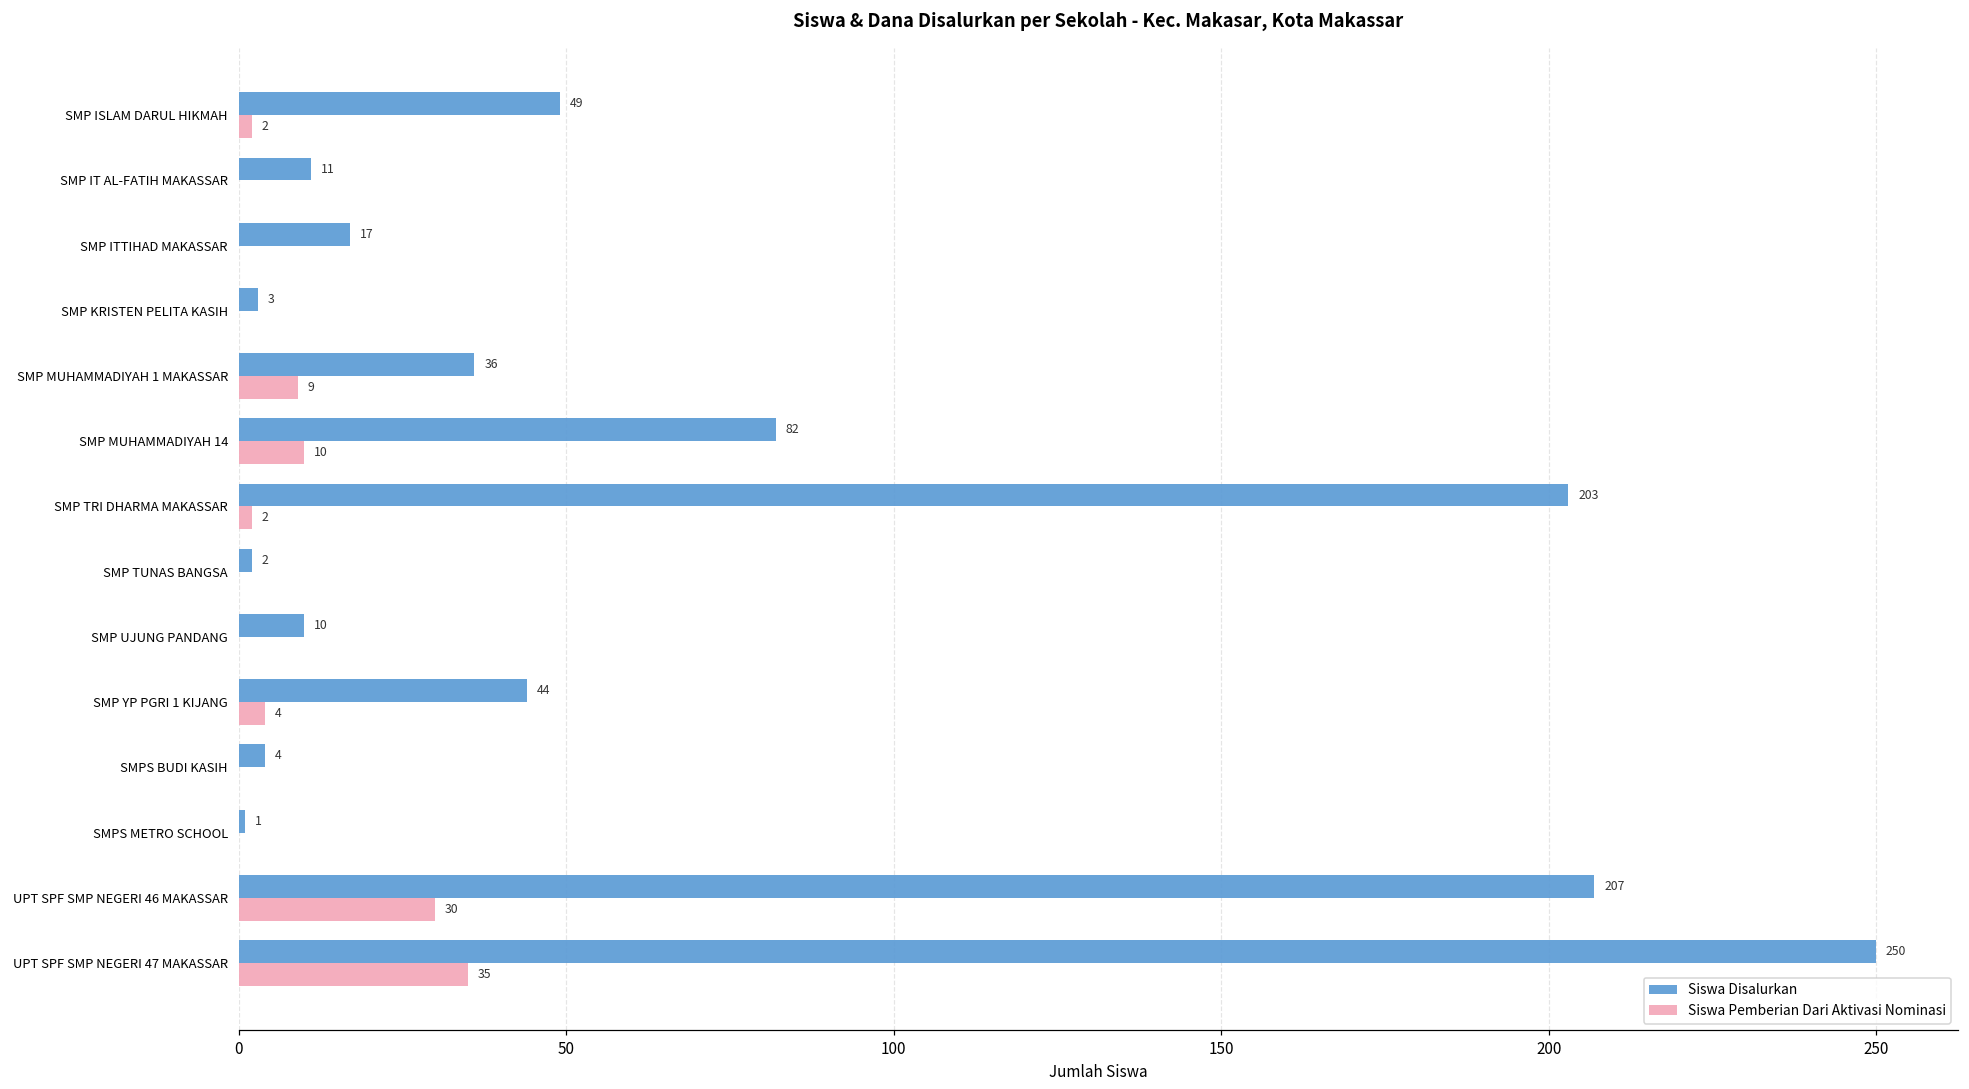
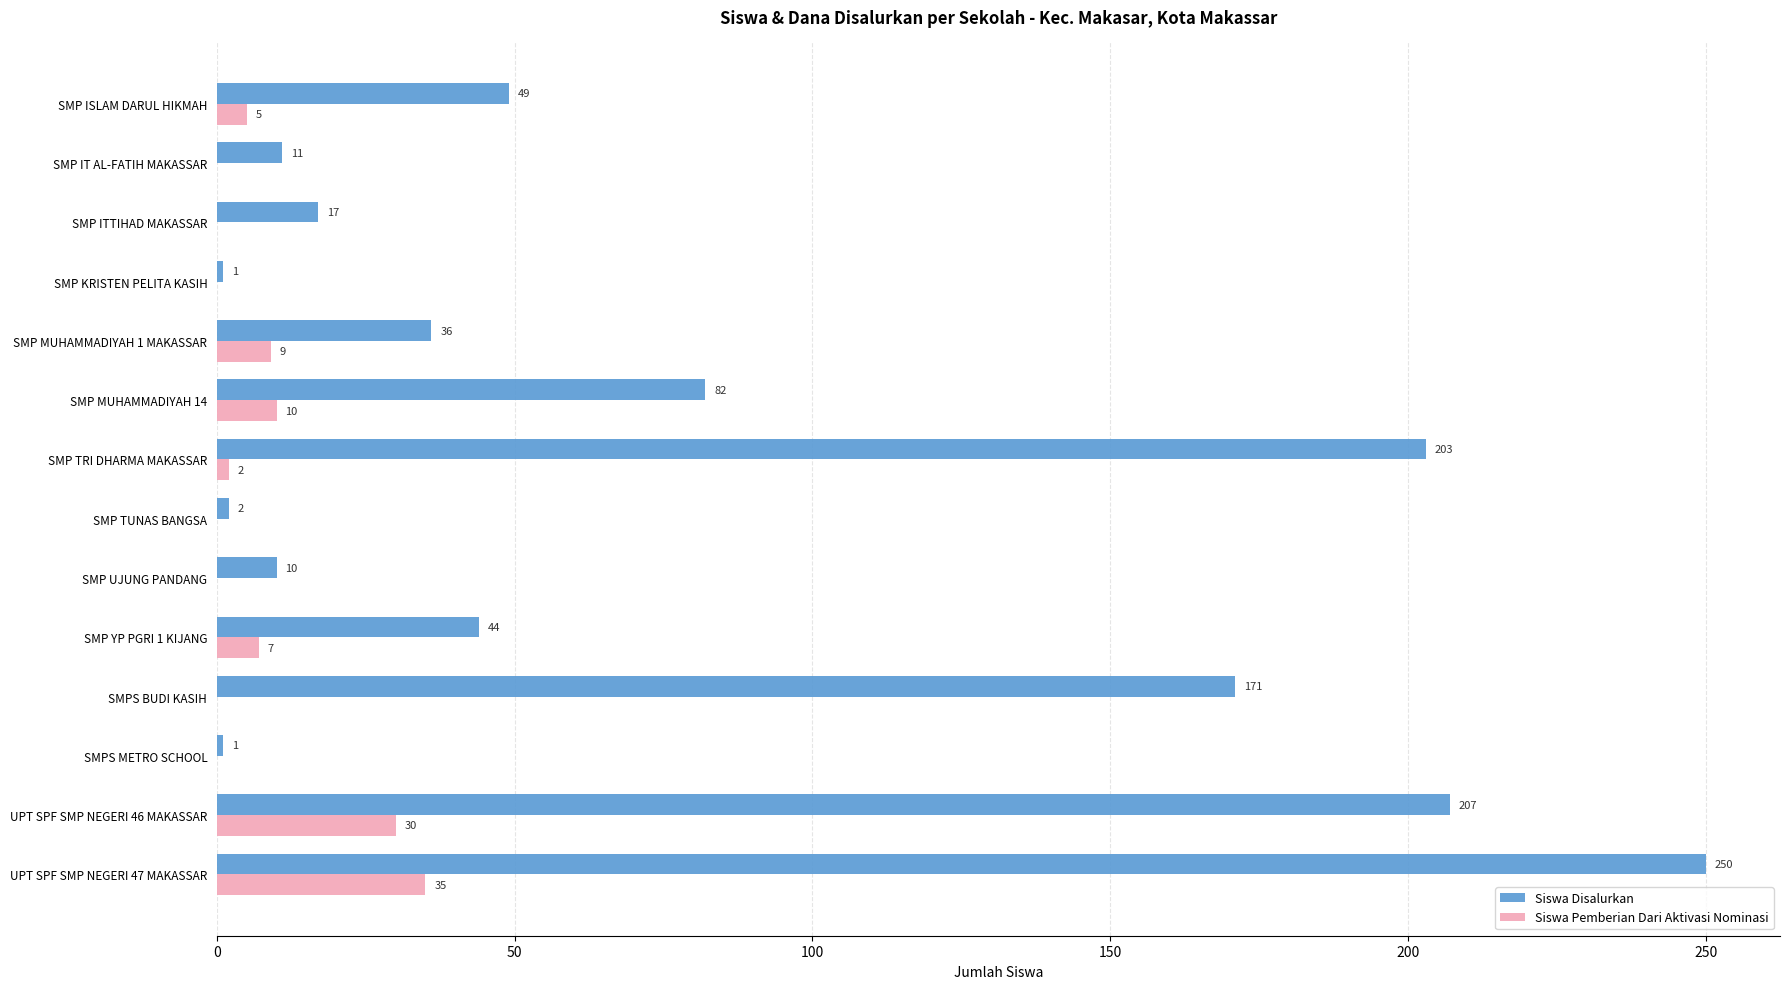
  {
    "Siswa Disalurkan": {
      "SMP ISLAM DARUL HIKMAH": 49,
      "SMP IT AL-FATIH MAKASSAR": 11,
      "SMP ITTIHAD MAKASSAR": 17,
-     "SMP KRISTEN PELITA KASIH": 3,
+     "SMP KRISTEN PELITA KASIH": 1,
      "SMP MUHAMMADIYAH 1 MAKASSAR": 36,
      "SMP MUHAMMADIYAH 14": 82,
      "SMP TRI DHARMA MAKASSAR": 203,
      "SMP TUNAS BANGSA": 2,
      "SMP UJUNG PANDANG": 10,
      "SMP YP PGRI 1 KIJANG": 44,
-     "SMPS BUDI KASIH": 4,
+     "SMPS BUDI KASIH": 171,
      "SMPS METRO SCHOOL": 1,
      "UPT SPF SMP NEGERI 46 MAKASSAR": 207,
      "UPT SPF SMP NEGERI 47 MAKASSAR": 250
    },
    "Siswa Pemberian Dari Aktivasi Nominasi": {
-     "SMP ISLAM DARUL HIKMAH": 2,
+     "SMP ISLAM DARUL HIKMAH": 5,
      "SMP MUHAMMADIYAH 1 MAKASSAR": 9,
      "SMP MUHAMMADIYAH 14": 10,
      "SMP TRI DHARMA MAKASSAR": 2,
-     "SMP YP PGRI 1 KIJANG": 4,
+     "SMP YP PGRI 1 KIJANG": 7,
      "UPT SPF SMP NEGERI 46 MAKASSAR": 30,
      "UPT SPF SMP NEGERI 47 MAKASSAR": 35
    }
  }
